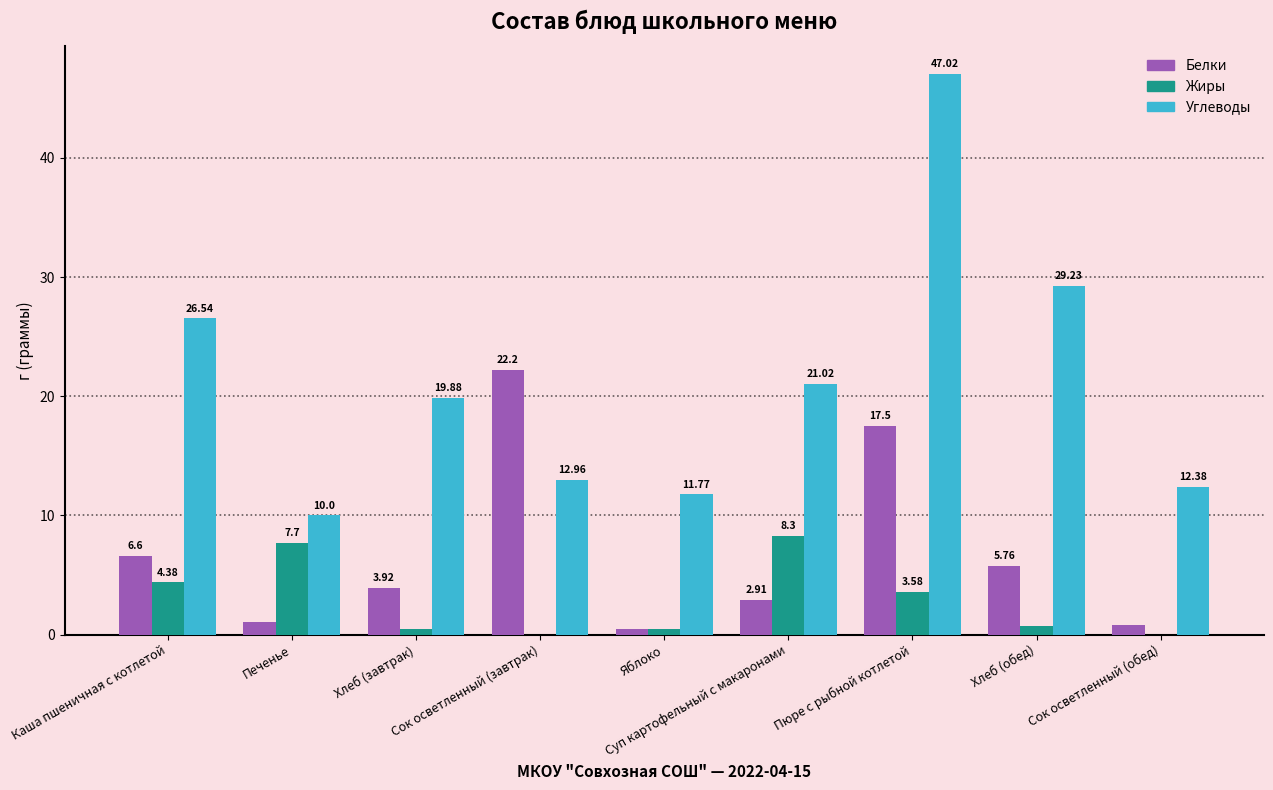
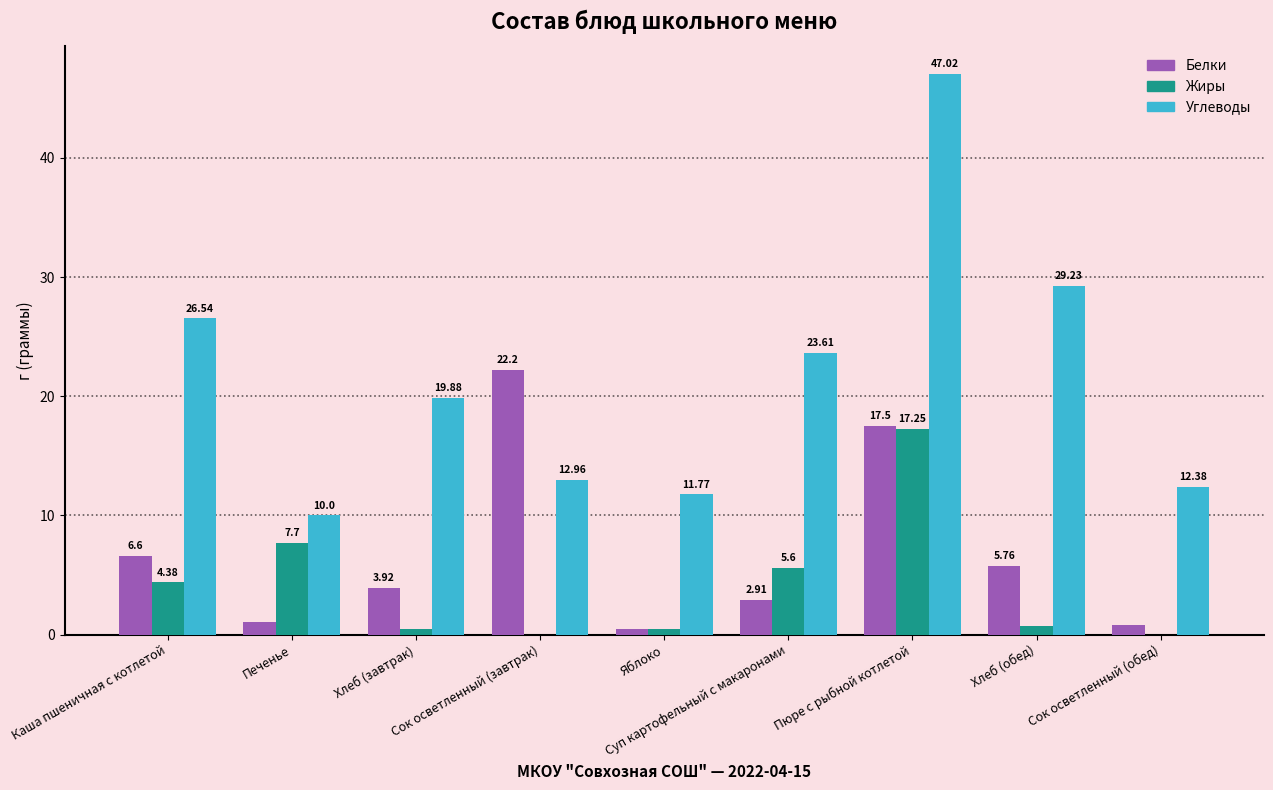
  {
    "Белки": {
      "Каша пшеничная с котлетой": 6.6,
      "Хлеб (завтрак)": 3.92,
      "Сок осветленный (завтрак)": 22.2,
      "Суп картофельный с макаронами": 2.91,
      "Пюре с рыбной котлетой": 17.5,
      "Хлеб (обед)": 5.76
    },
    "Жиры": {
      "Каша пшеничная с котлетой": 4.38,
      "Печенье": 7.7,
-     "Суп картофельный с макаронами": 8.3,
-     "Пюре с рыбной котлетой": 3.58
+     "Суп картофельный с макаронами": 5.6,
+     "Пюре с рыбной котлетой": 17.25
    },
    "Углеводы": {
      "Каша пшеничная с котлетой": 26.54,
      "Печенье": 10.0,
      "Хлеб (завтрак)": 19.88,
      "Сок осветленный (завтрак)": 12.96,
      "Яблоко": 11.77,
-     "Суп картофельный с макаронами": 21.02,
+     "Суп картофельный с макаронами": 23.61,
      "Пюре с рыбной котлетой": 47.02,
      "Хлеб (обед)": 29.23,
      "Сок осветленный (обед)": 12.38
    }
  }
